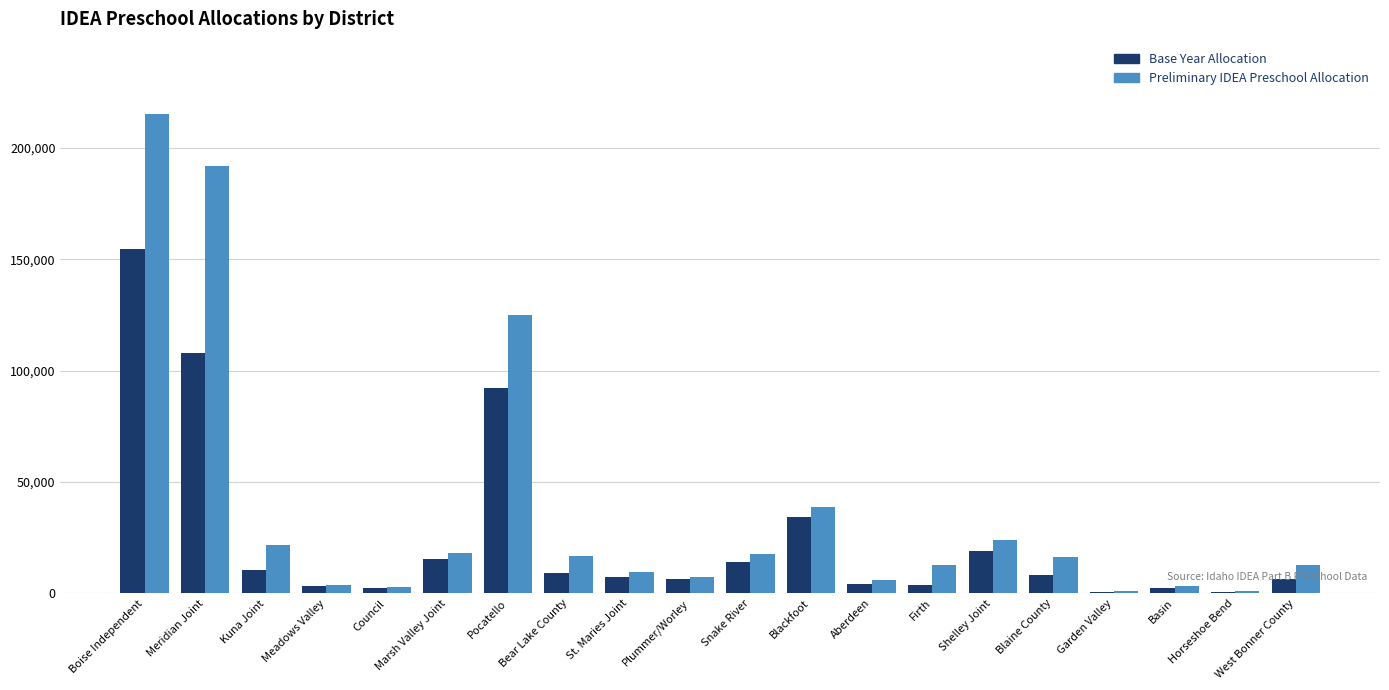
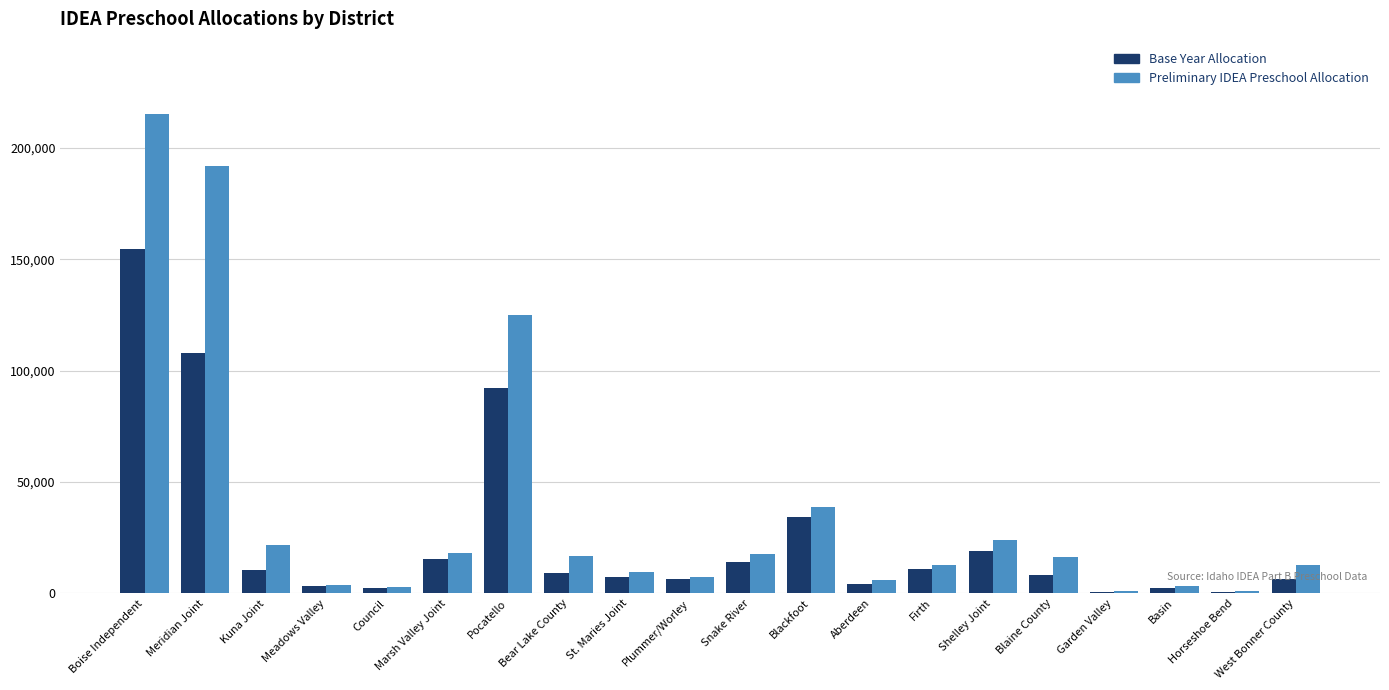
  {
    "Base Year Allocation": {
      "Boise Independent": "154,000",
      "Meridian Joint": "108,000",
      "Kuna Joint": "10,000",
      "Meadows Valley": "3,000",
      "Council": "2,000",
      "Marsh Valley Joint": "16,000",
      "Pocatello": "92,000",
      "Bear Lake County": "9,000",
      "St. Maries Joint": "7,000",
      "Plummer/Worley": "6,000",
      "Snake River": "14,000",
      "Blackfoot": "34,000",
      "Aberdeen": "4,000",
-     "Firth": "4,000",
+     "Firth": "11,000",
      "Shelley Joint": "19,000",
      "Blaine County": "8,000",
      "Basin": "2,000",
      "West Bonner County": "6,000"
    },
    "Preliminary IDEA Preschool Allocation": {
      "Boise Independent": "216,000",
      "Meridian Joint": "192,000",
      "Kuna Joint": "22,000",
      "Meadows Valley": "4,000",
      "Council": "3,000",
      "Marsh Valley Joint": "18,000",
      "Pocatello": "125,000",
      "Bear Lake County": "17,000",
      "St. Maries Joint": "10,000",
      "Plummer/Worley": "7,000",
      "Snake River": "18,000",
      "Blackfoot": "39,000",
      "Aberdeen": "6,000",
      "Firth": "13,000",
      "Shelley Joint": "24,000",
      "Blaine County": "16,000",
      "Basin": "3,000",
      "West Bonner County": "13,000"
    }
  }
